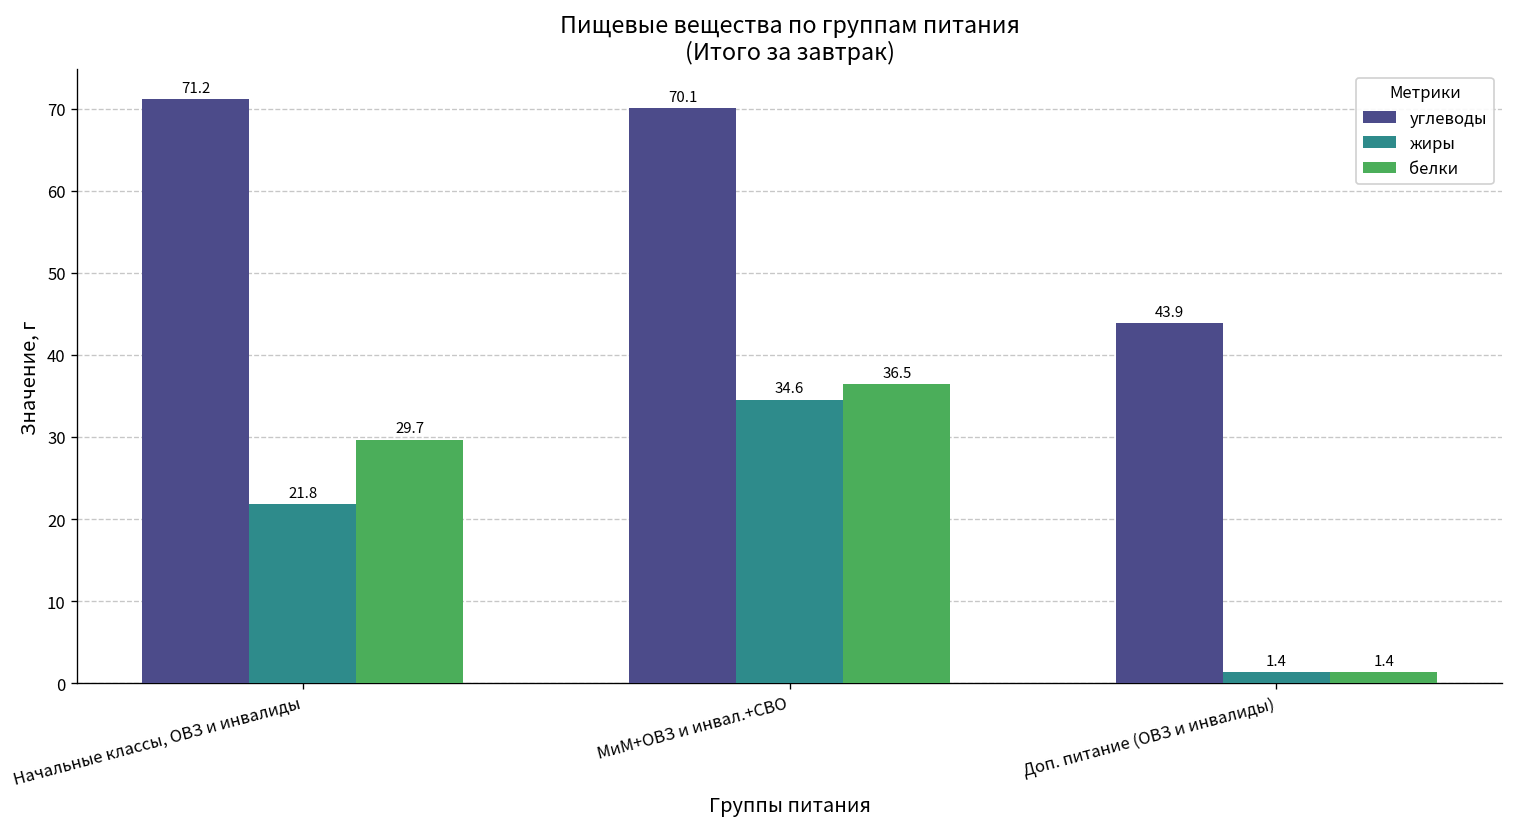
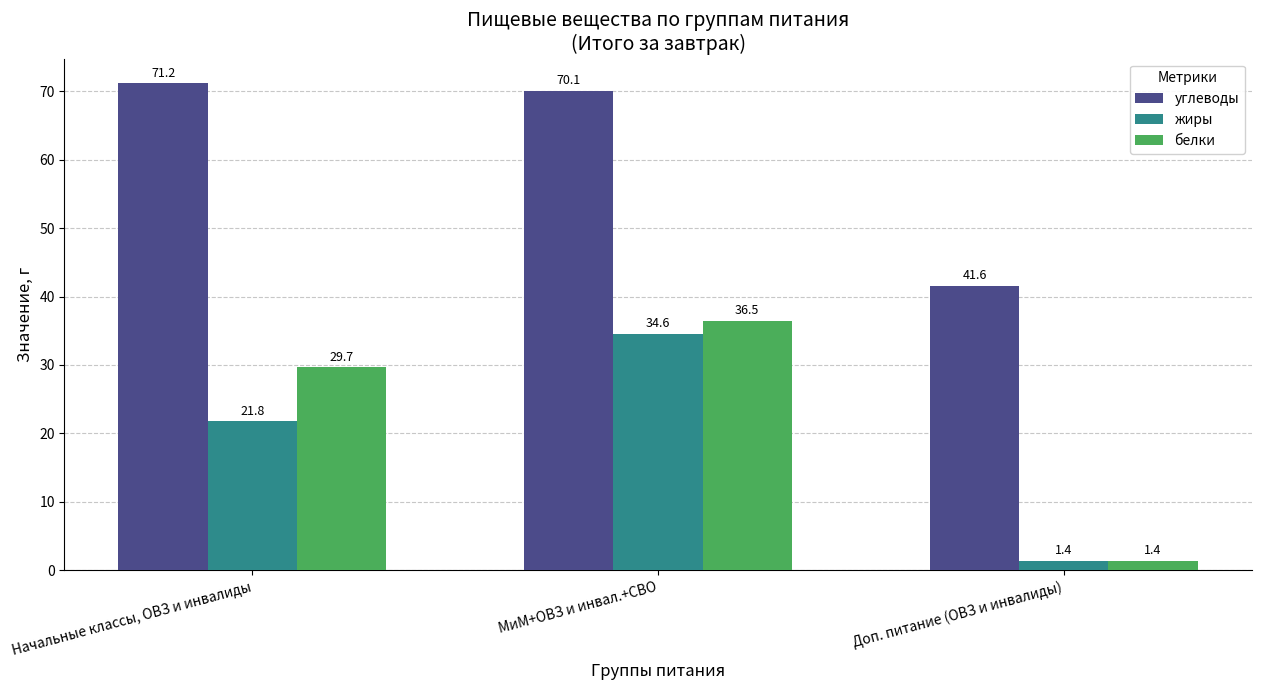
  {
    "углеводы": {
      "Начальные классы, ОВЗ и инвалиды": 71.2,
      "МиМ+ОВЗ и инвал.+СВО": 70.1,
-     "Доп. питание (ОВЗ и инвалиды)": 43.9
+     "Доп. питание (ОВЗ и инвалиды)": 41.6
    },
    "жиры": {
      "Начальные классы, ОВЗ и инвалиды": 21.8,
      "МиМ+ОВЗ и инвал.+СВО": 34.6,
      "Доп. питание (ОВЗ и инвалиды)": 1.4
    },
    "белки": {
      "Начальные классы, ОВЗ и инвалиды": 29.7,
      "МиМ+ОВЗ и инвал.+СВО": 36.5,
      "Доп. питание (ОВЗ и инвалиды)": 1.4
    }
  }
